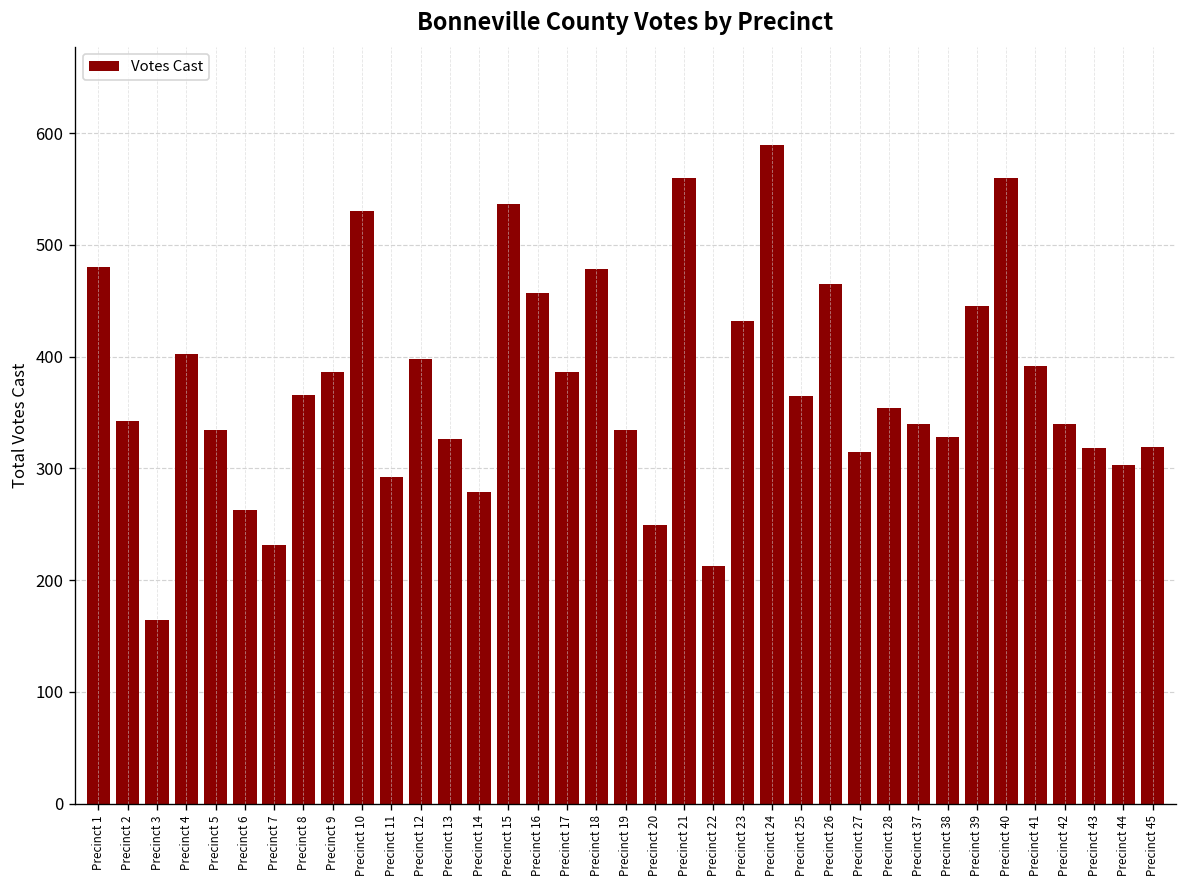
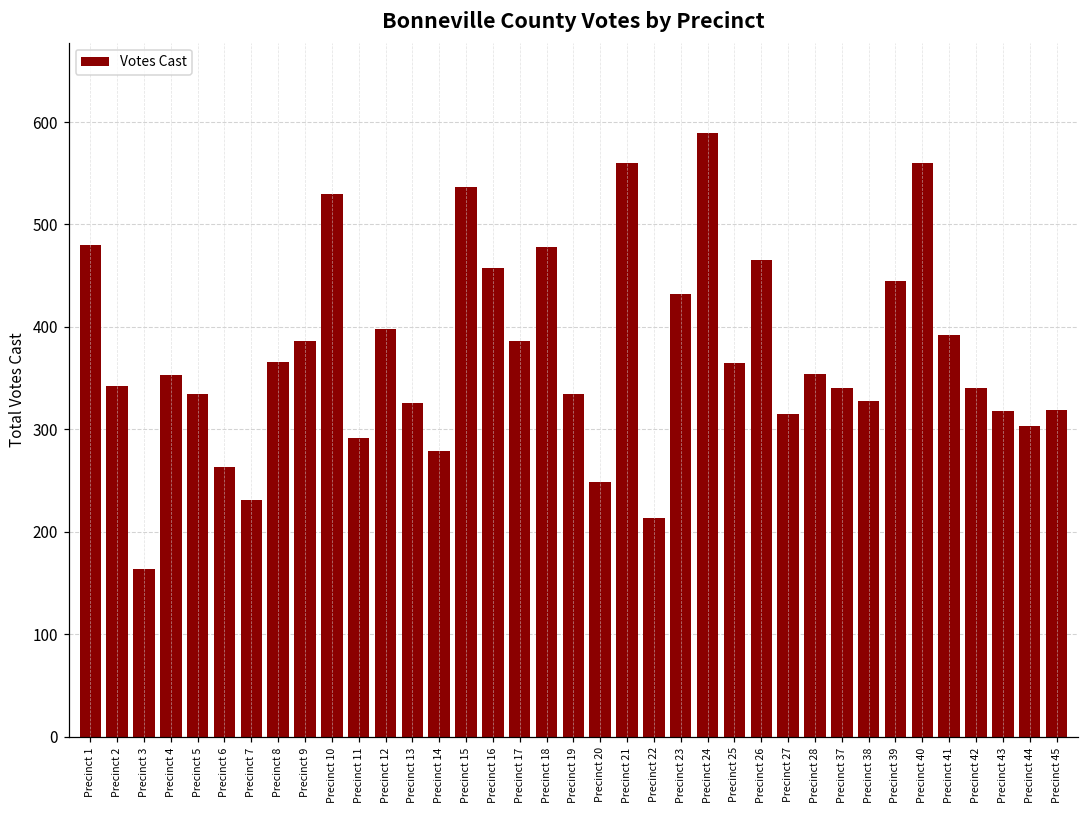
  {
    "Precinct 1": 480,
    "Precinct 2": 340,
    "Precinct 3": 160,
-   "Precinct 4": 400,
+   "Precinct 4": 350,
    "Precinct 5": 330,
    "Precinct 6": 260,
    "Precinct 7": 230,
    "Precinct 8": 370,
    "Precinct 9": 390,
    "Precinct 10": 530,
    "Precinct 11": 290,
    "Precinct 12": 400,
    "Precinct 13": 330,
    "Precinct 14": 280,
    "Precinct 15": 540,
    "Precinct 16": 460,
    "Precinct 17": 390,
    "Precinct 18": 480,
    "Precinct 19": 330,
    "Precinct 20": 250,
    "Precinct 21": 560,
    "Precinct 22": 210,
    "Precinct 23": 430,
    "Precinct 24": 590,
    "Precinct 25": 370,
    "Precinct 26": 470,
    "Precinct 27": 320,
    "Precinct 28": 350,
    "Precinct 37": 340,
    "Precinct 38": 330,
    "Precinct 39": 450,
    "Precinct 40": 560,
    "Precinct 41": 390,
    "Precinct 42": 340,
    "Precinct 43": 320,
    "Precinct 44": 300,
    "Precinct 45": 320
  }
